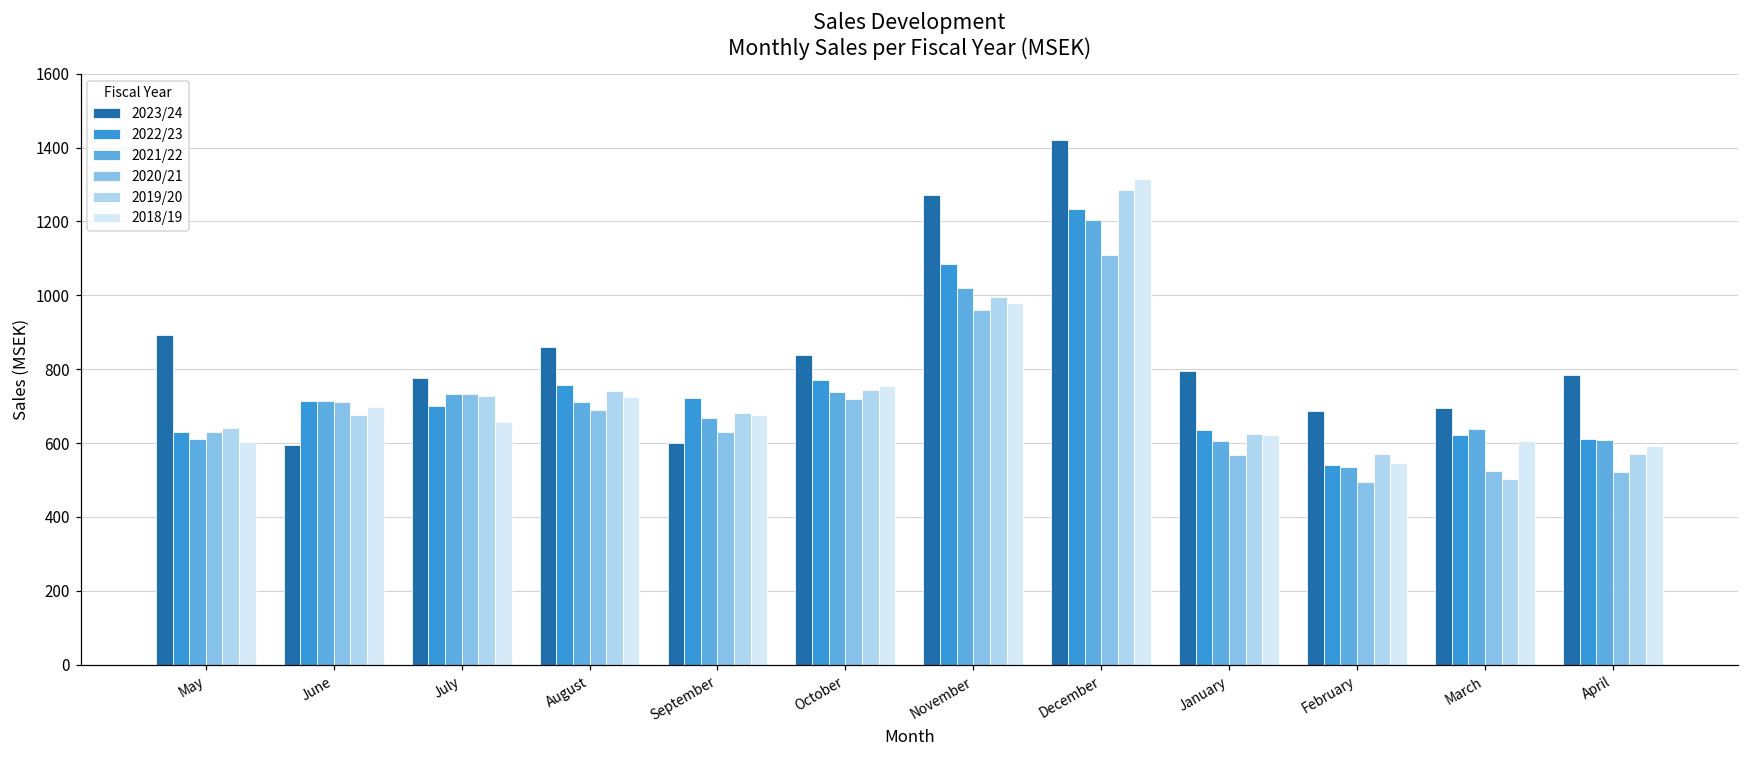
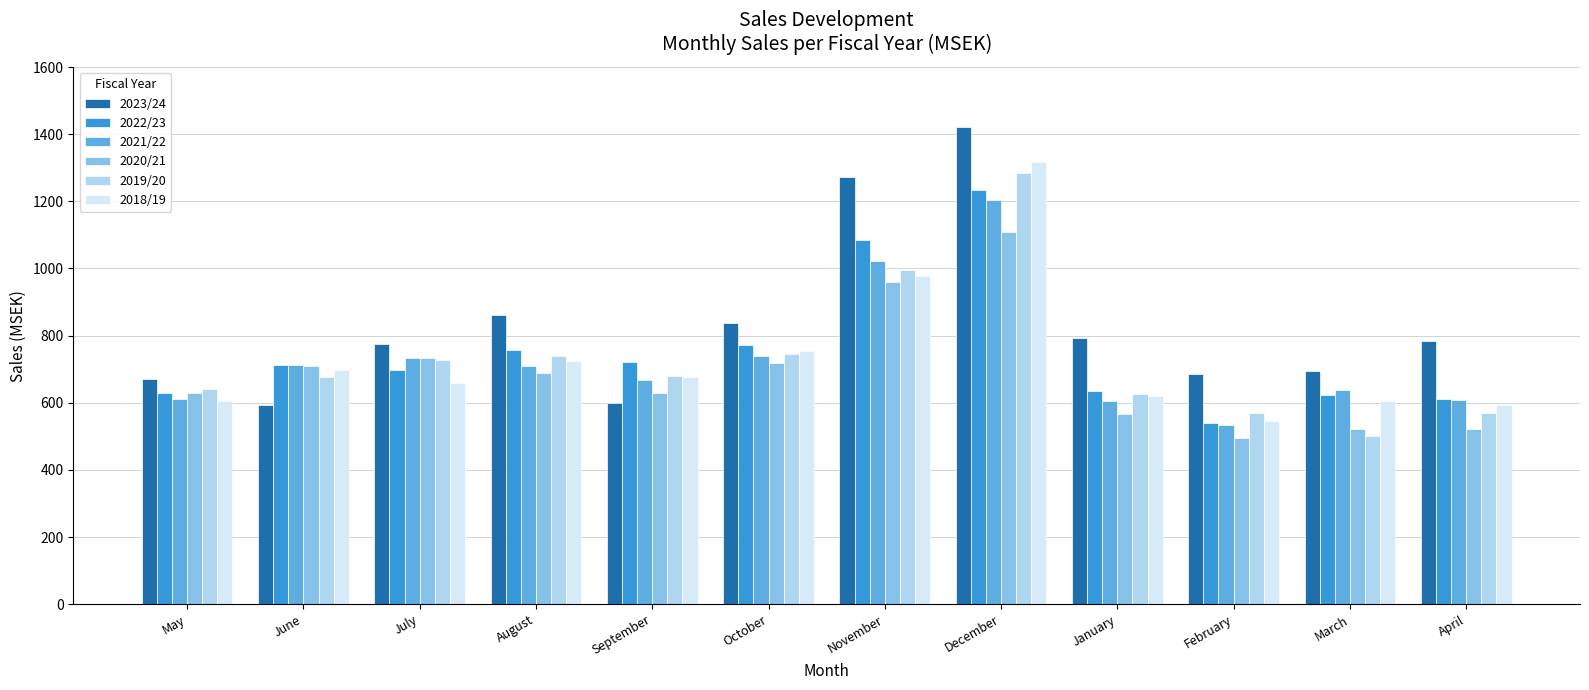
  {
    "2023/24": {
-     "May": 890,
+     "May": 670,
      "June": 590,
      "July": 780,
      "August": 860,
      "September": 600,
      "October": 840,
      "November": 1270,
      "December": 1420,
      "January": 790,
      "February": 690,
      "March": 700,
      "April": 790
    }
  }
